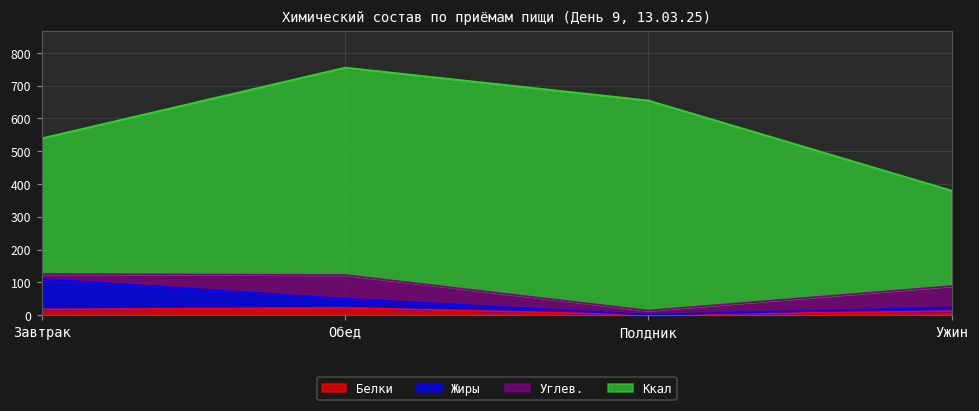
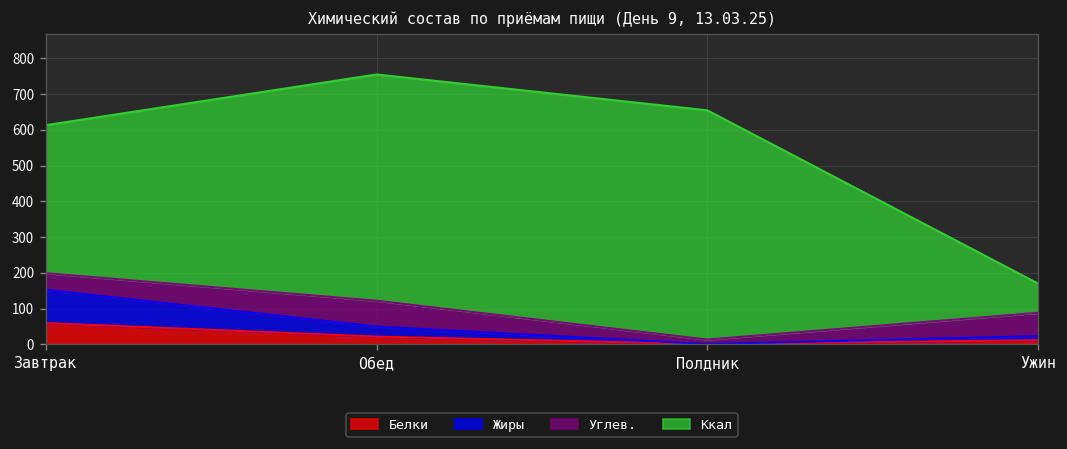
  {
    "Белки": {
-     "Завтрак": 20,
+     "Завтрак": 60,
      "Обед": 20,
      "Ужин": 10
    },
    "Жиры": {
      "Завтрак": 90,
      "Обед": 30,
      "Ужин": 10
    },
    "Углев.": {
-     "Завтрак": 20,
+     "Завтрак": 50,
      "Обед": 70,
      "Полдник": 10,
      "Ужин": 70
    },
    "Ккал": {
      "Завтрак": 410,
      "Обед": 630,
      "Полдник": 640,
-     "Ужин": 290
+     "Ужин": 80
    }
  }
